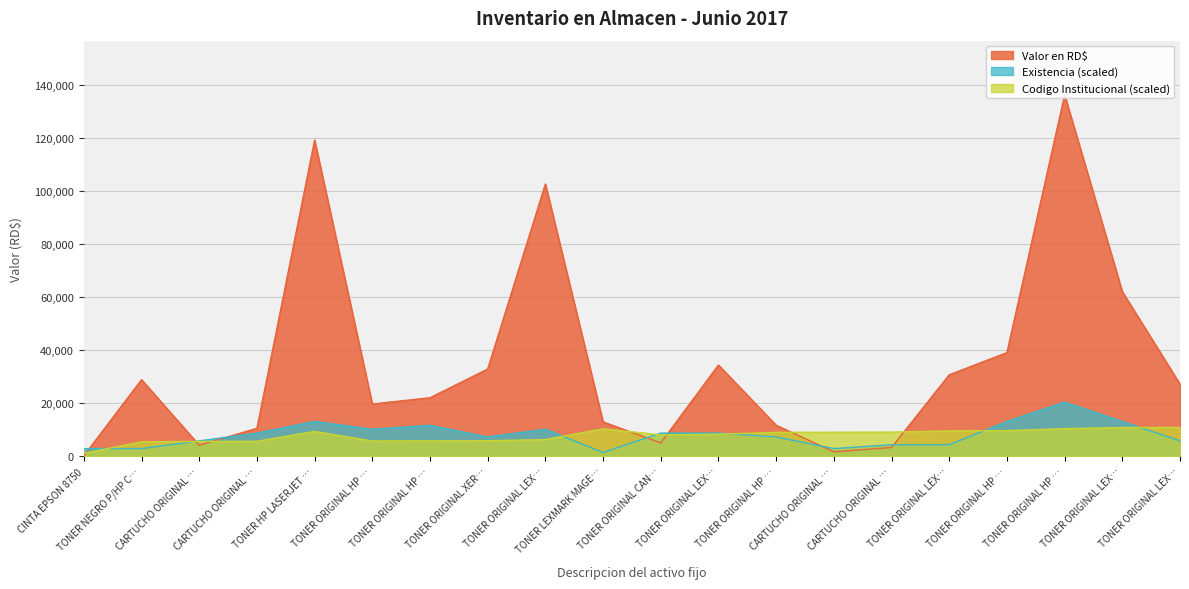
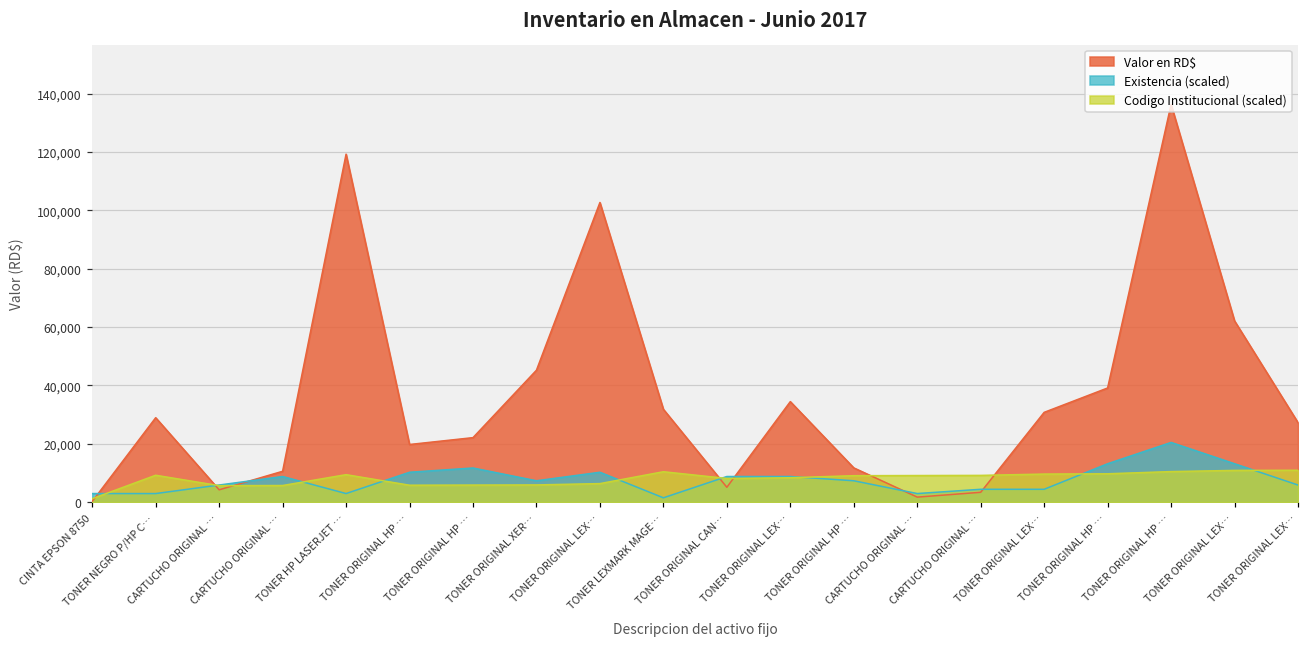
  {
    "Valor en RD$": {
      "TONER NEGRO P/HP C…": "29,000",
      "TONER HP LASERJET …": "119,000",
-     "TONER ORIGINAL XER…": "33,000",
-     "TONER LEXMARK MAGE…": "13,000",
+     "TONER ORIGINAL XER…": "45,000",
+     "TONER LEXMARK MAGE…": "32,000",
      "TONER ORIGINAL CAN…": "5,000"
    },
    "Existencia (scaled)": {
      "CINTA EPSON 8750": "3,000",
      "TONER NEGRO P/HP C…": "3,000",
-     "TONER HP LASERJET …": "13,000",
+     "TONER HP LASERJET …": "3,000",
      "TONER ORIGINAL XER…": "7,000",
      "TONER LEXMARK MAGE…": "1,000"
    },
    "Codigo Institucional (scaled)": {
-     "TONER NEGRO P/HP C…": "5,000",
+     "TONER NEGRO P/HP C…": "9,000",
      "TONER HP LASERJET …": "9,000",
      "TONER ORIGINAL XER…": "6,000",
      "TONER LEXMARK MAGE…": "10,000"
    }
  }
